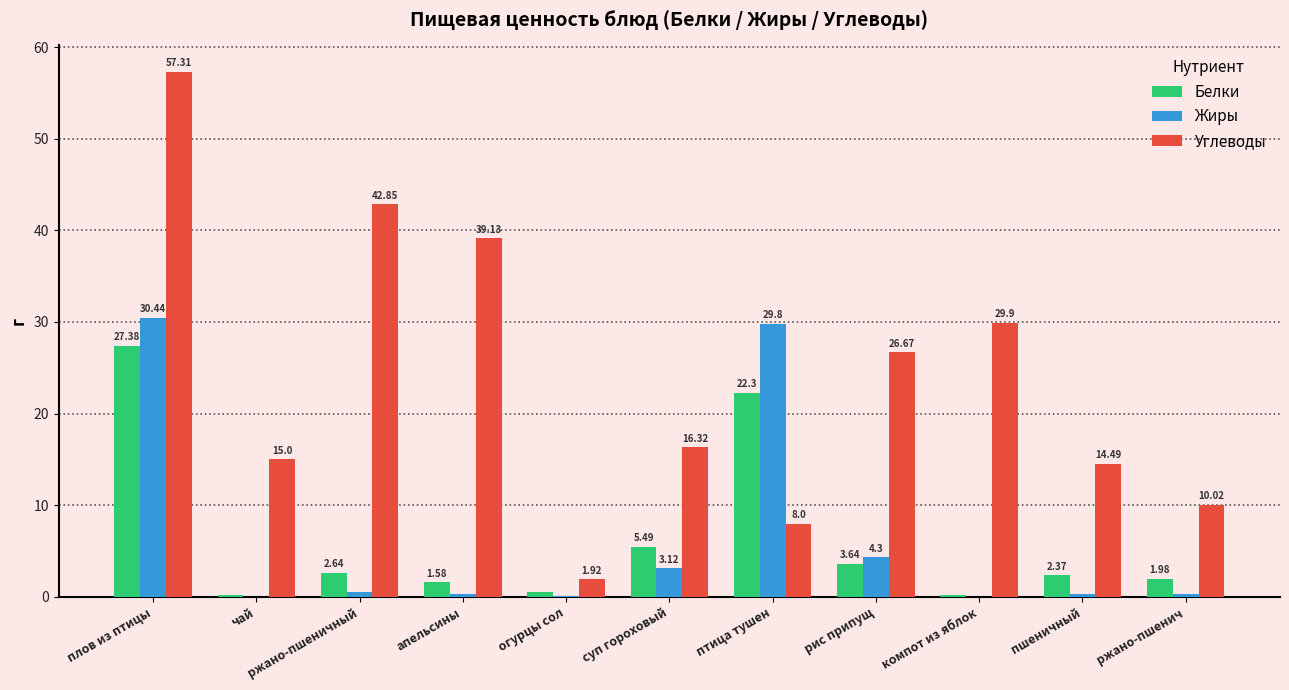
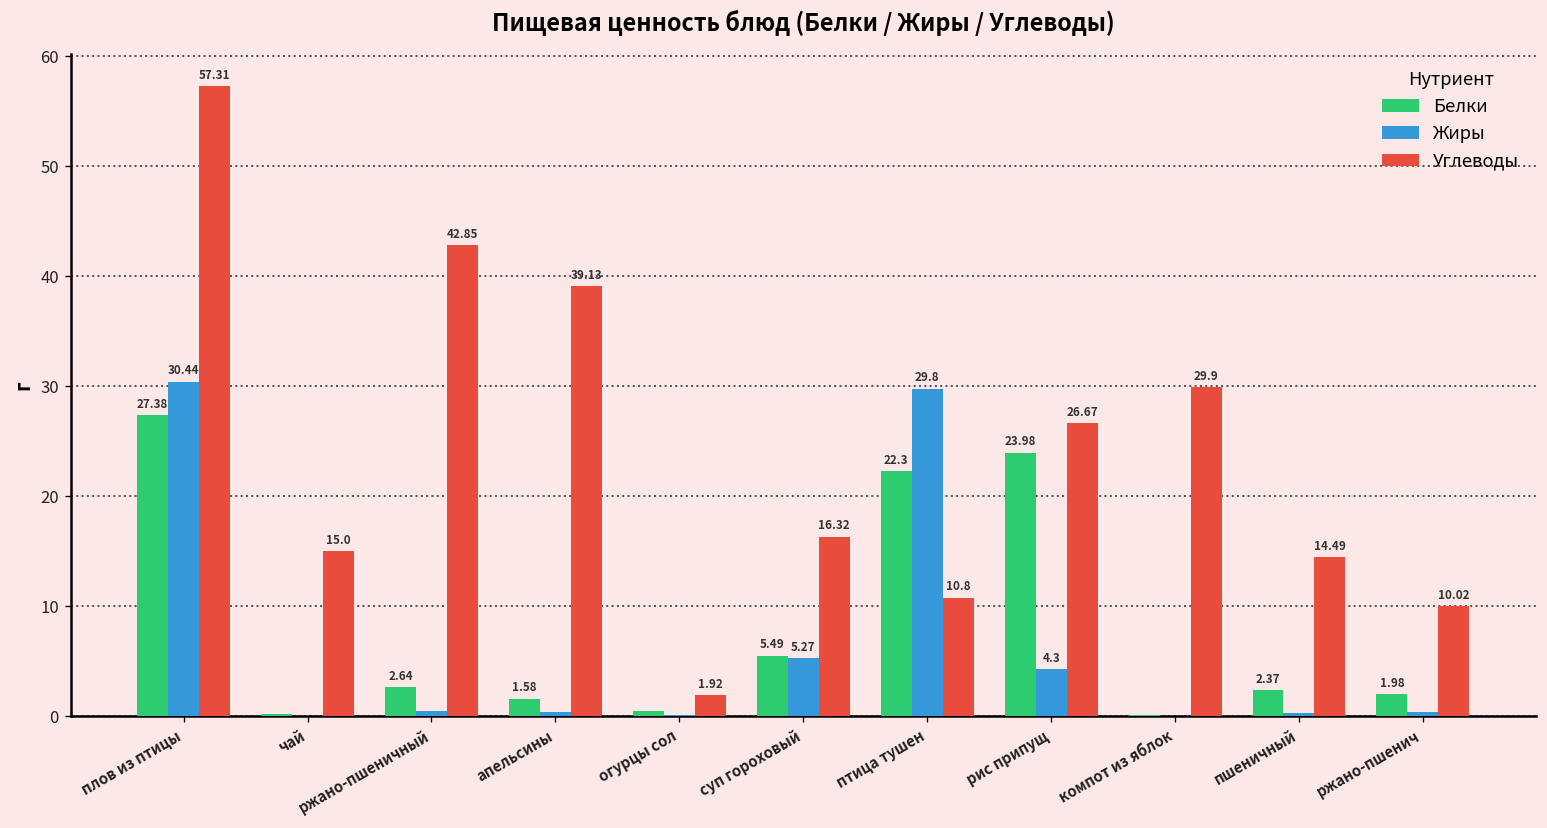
  {
    "Белки": {
      "плов из птицы": 27.38,
      "ржано-пшеничный": 2.64,
      "апельсины": 1.58,
      "суп гороховый": 5.49,
      "птица тушен": 22.3,
-     "рис припущ": 3.64,
+     "рис припущ": 23.98,
      "пшеничный": 2.37,
      "ржано-пшенич": 1.98
    },
    "Жиры": {
      "плов из птицы": 30.44,
-     "суп гороховый": 3.12,
+     "суп гороховый": 5.27,
      "птица тушен": 29.8,
      "рис припущ": 4.3
    },
    "Углеводы": {
      "плов из птицы": 57.31,
      "чай": 15.0,
      "ржано-пшеничный": 42.85,
      "апельсины": 39.13,
      "огурцы сол": 1.92,
      "суп гороховый": 16.32,
-     "птица тушен": 8.0,
+     "птица тушен": 10.8,
      "рис припущ": 26.67,
      "компот из яблок": 29.9,
      "пшеничный": 14.49,
      "ржано-пшенич": 10.02
    }
  }
